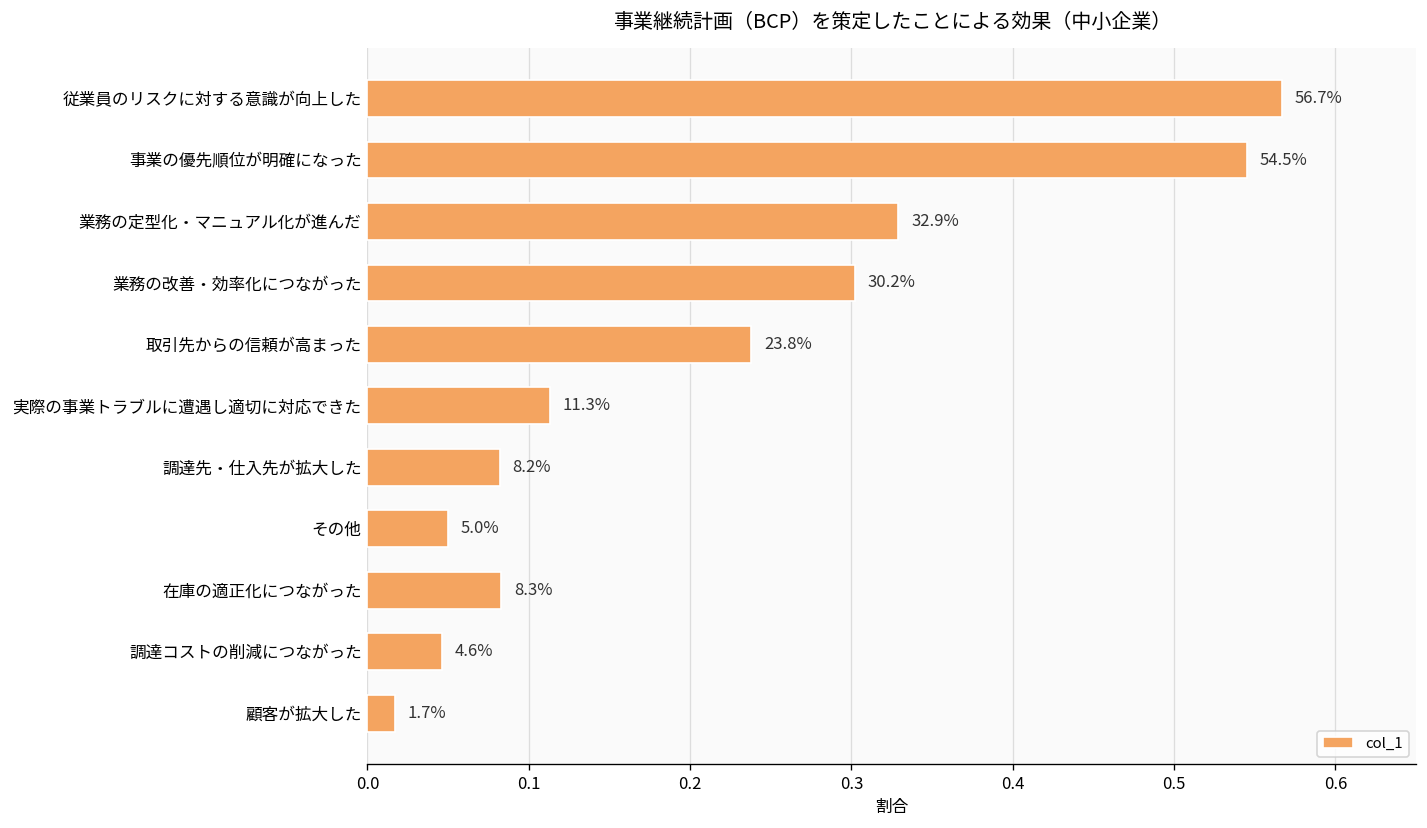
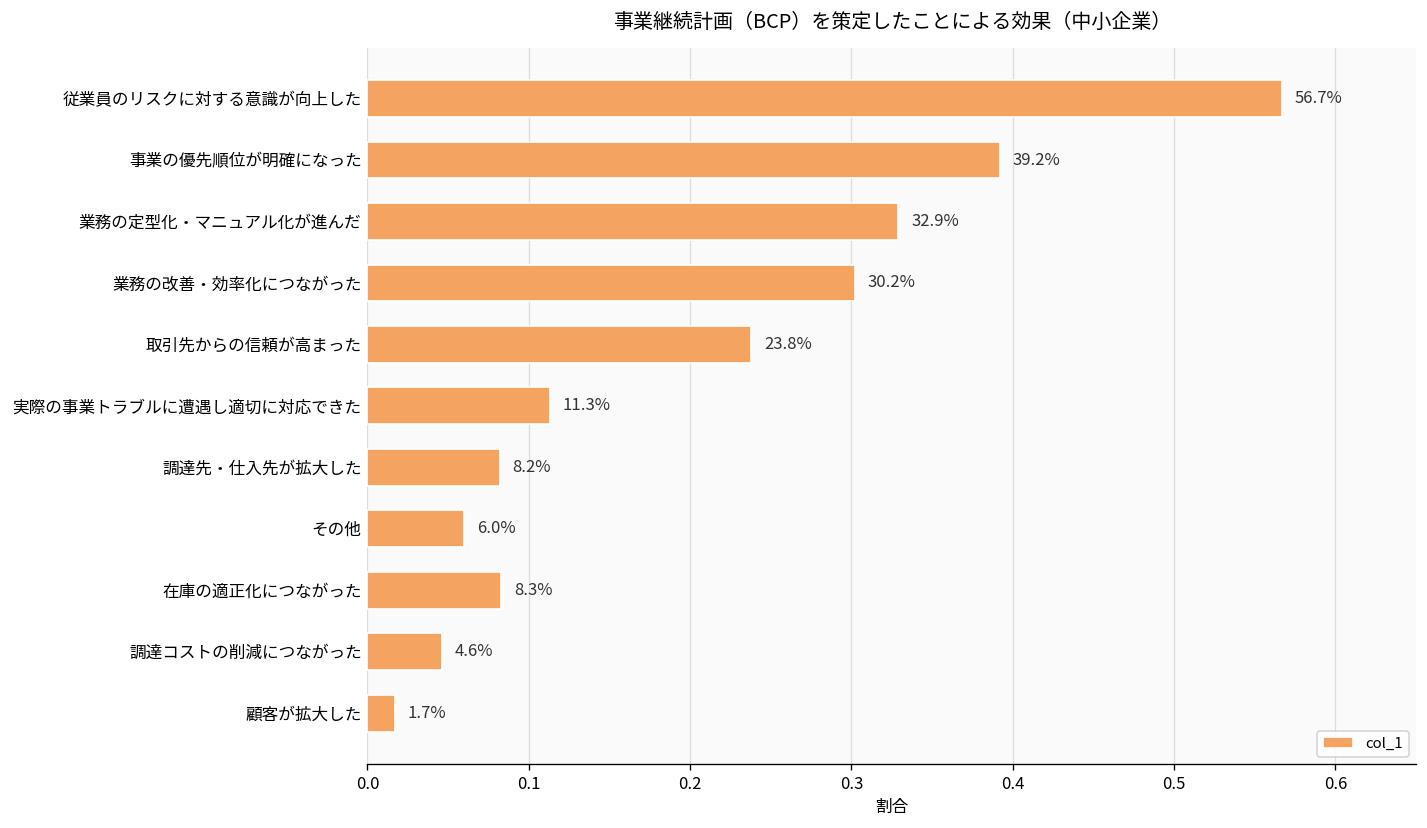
  {
    "従業員のリスクに対する意識が向上した": "56.7%",
-   "事業の優先順位が明確になった": "54.5%",
+   "事業の優先順位が明確になった": "39.2%",
    "業務の定型化・マニュアル化が進んだ": "32.9%",
    "業務の改善・効率化につながった": "30.2%",
    "取引先からの信頼が高まった": "23.8%",
    "実際の事業トラブルに遭遇し適切に対応できた": "11.3%",
    "調達先・仕入先が拡大した": "8.2%",
-   "その他": "5.0%",
+   "その他": "6.0%",
    "在庫の適正化につながった": "8.3%",
    "調達コストの削減につながった": "4.6%",
    "顧客が拡大した": "1.7%"
  }
